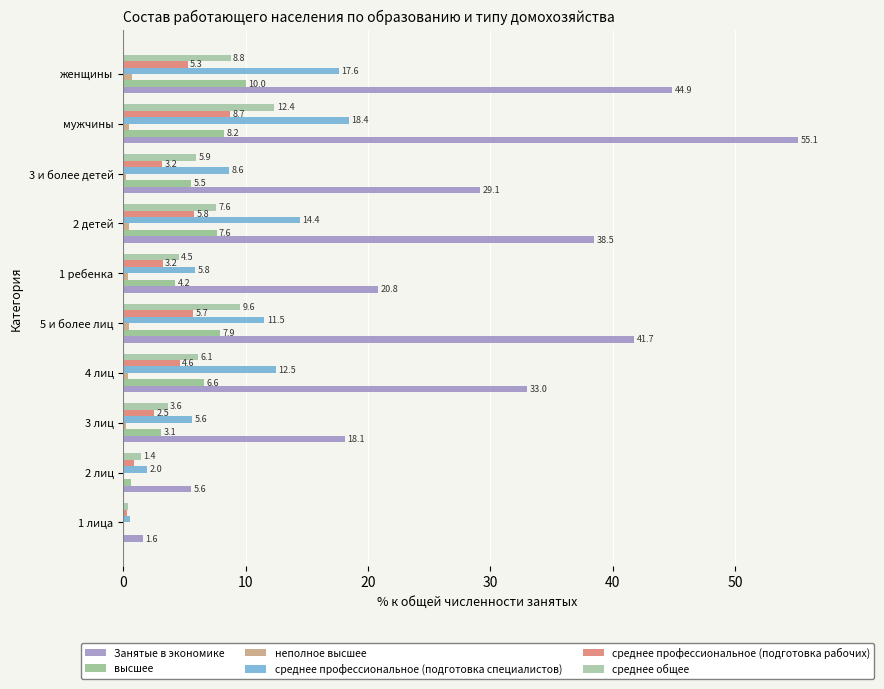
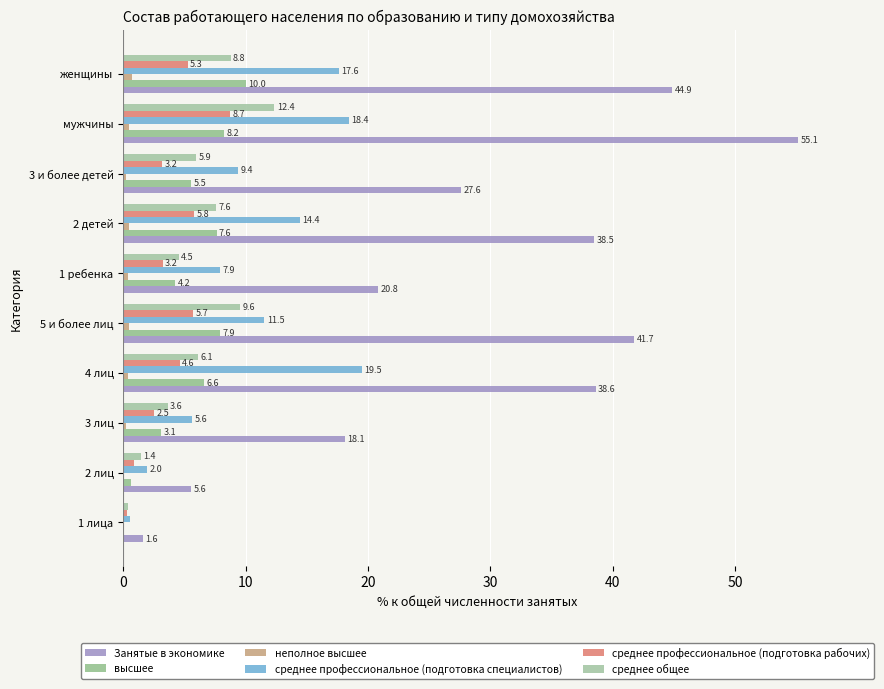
  {
    "Занятые в экономике": {
      "женщины": 44.9,
      "мужчины": 55.1,
-     "3 и более детей": 29.1,
+     "3 и более детей": 27.6,
      "2 детей": 38.5,
      "1 ребенка": 20.8,
      "5 и более лиц": 41.7,
-     "4 лиц": 33.0,
+     "4 лиц": 38.6,
      "3 лиц": 18.1,
      "2 лиц": 5.6,
      "1 лица": 1.6
    },
    "среднее профессиональное (подготовка специалистов)": {
      "женщины": 17.6,
      "мужчины": 18.4,
-     "3 и более детей": 8.6,
+     "3 и более детей": 9.4,
      "2 детей": 14.4,
-     "1 ребенка": 5.8,
+     "1 ребенка": 7.9,
      "5 и более лиц": 11.5,
-     "4 лиц": 12.5,
+     "4 лиц": 19.5,
      "3 лиц": 5.6,
      "2 лиц": 2.0
    }
  }
